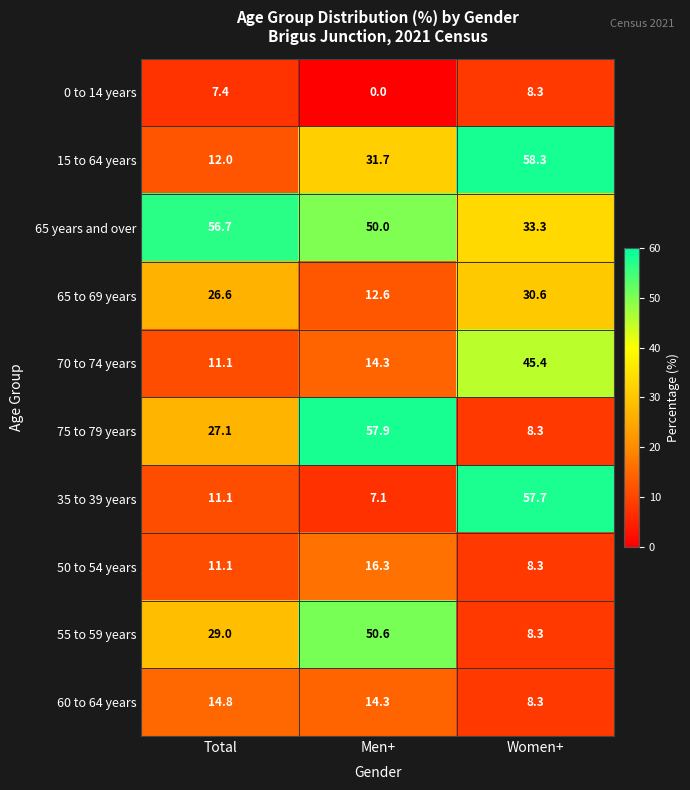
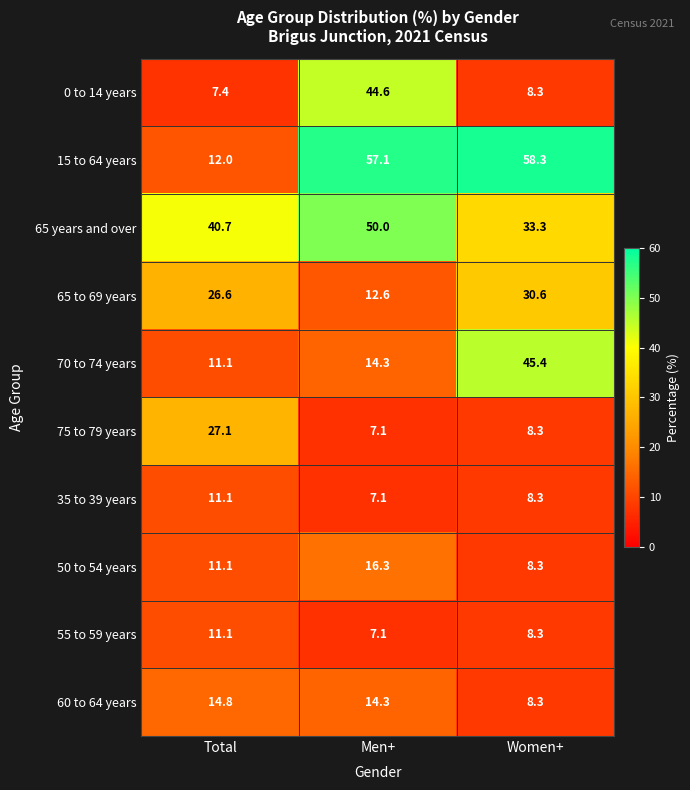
  {
    "0 to 14 years": {
      "Total": 7.4,
-     "Men+": 0.0,
+     "Men+": 44.6,
      "Women+": 8.3
    },
    "15 to 64 years": {
      "Total": 12.0,
-     "Men+": 31.7,
+     "Men+": 57.1,
      "Women+": 58.3
    },
    "65 years and over": {
-     "Total": 56.7,
+     "Total": 40.7,
      "Men+": 50.0,
      "Women+": 33.3
    },
    "65 to 69 years": {
      "Total": 26.6,
      "Men+": 12.6,
      "Women+": 30.6
    },
    "70 to 74 years": {
      "Total": 11.1,
      "Men+": 14.3,
      "Women+": 45.4
    },
    "75 to 79 years": {
      "Total": 27.1,
-     "Men+": 57.9,
+     "Men+": 7.1,
      "Women+": 8.3
    },
    "35 to 39 years": {
      "Total": 11.1,
      "Men+": 7.1,
-     "Women+": 57.7
+     "Women+": 8.3
    },
    "50 to 54 years": {
      "Total": 11.1,
      "Men+": 16.3,
      "Women+": 8.3
    },
    "55 to 59 years": {
-     "Total": 29.0,
-     "Men+": 50.6,
+     "Total": 11.1,
+     "Men+": 7.1,
      "Women+": 8.3
    },
    "60 to 64 years": {
      "Total": 14.8,
      "Men+": 14.3,
      "Women+": 8.3
    }
  }
